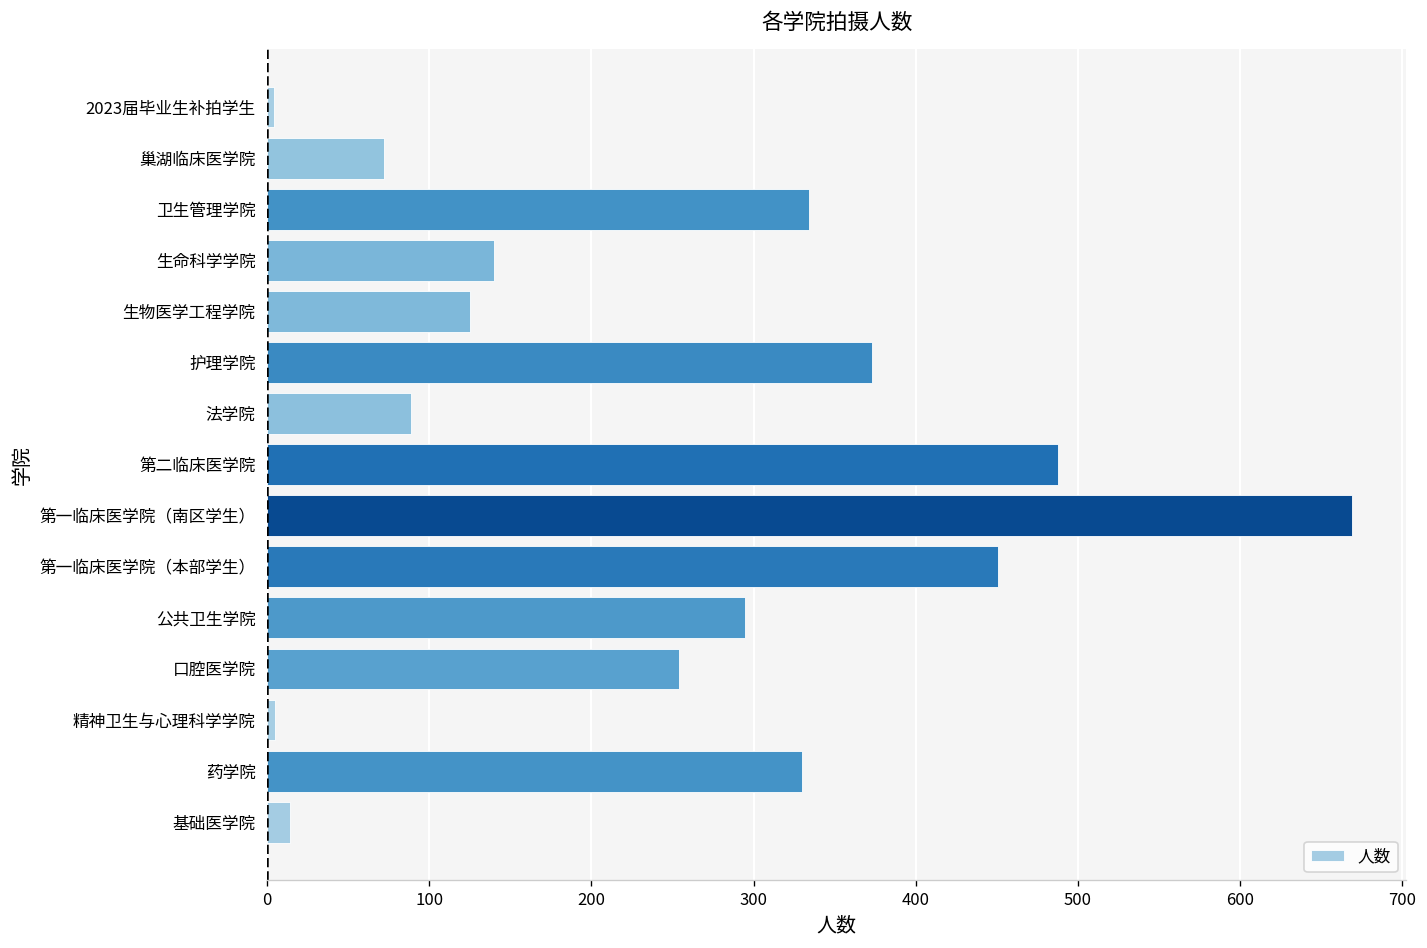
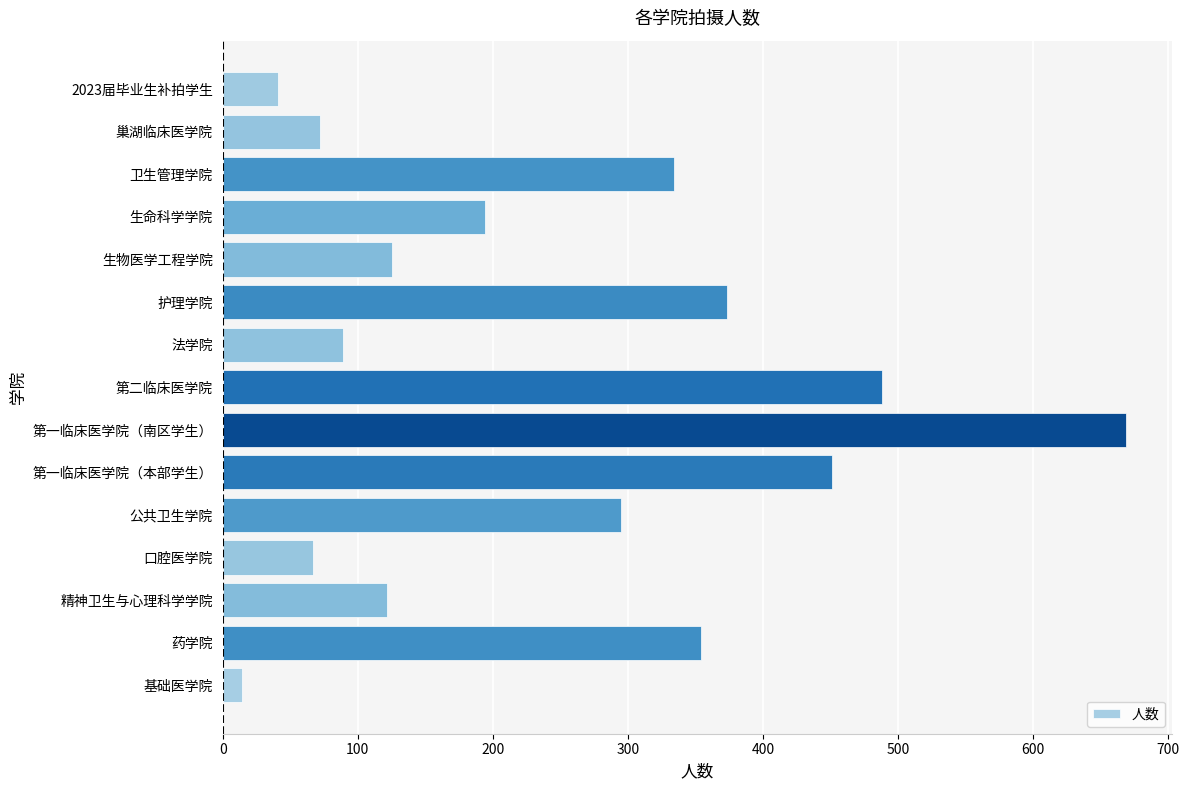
  {
-   "2023届毕业生补拍学生": 4,
+   "2023届毕业生补拍学生": 41,
    "巢湖临床医学院": 72,
    "卫生管理学院": 334,
-   "生命科学学院": 140,
+   "生命科学学院": 194,
    "生物医学工程学院": 125,
    "护理学院": 373,
    "法学院": 89,
    "第二临床医学院": 488,
    "第一临床医学院（南区学生）": 669,
    "第一临床医学院（本部学生）": 451,
    "公共卫生学院": 295,
-   "口腔医学院": 254,
-   "精神卫生与心理科学学院": 5,
-   "药学院": 330,
+   "口腔医学院": 67,
+   "精神卫生与心理科学学院": 122,
+   "药学院": 354,
    "基础医学院": 14
  }
